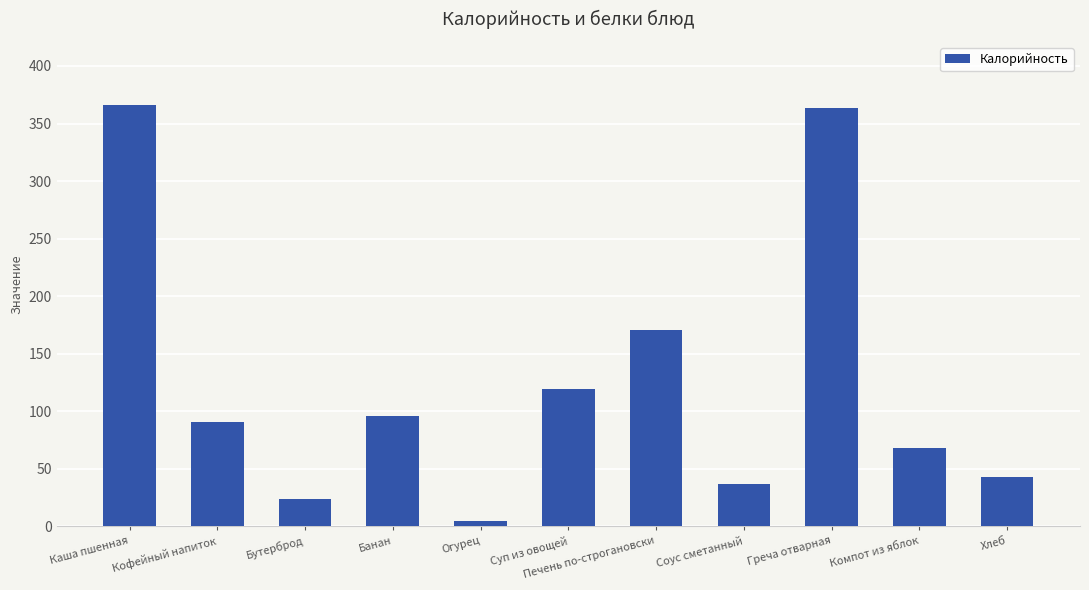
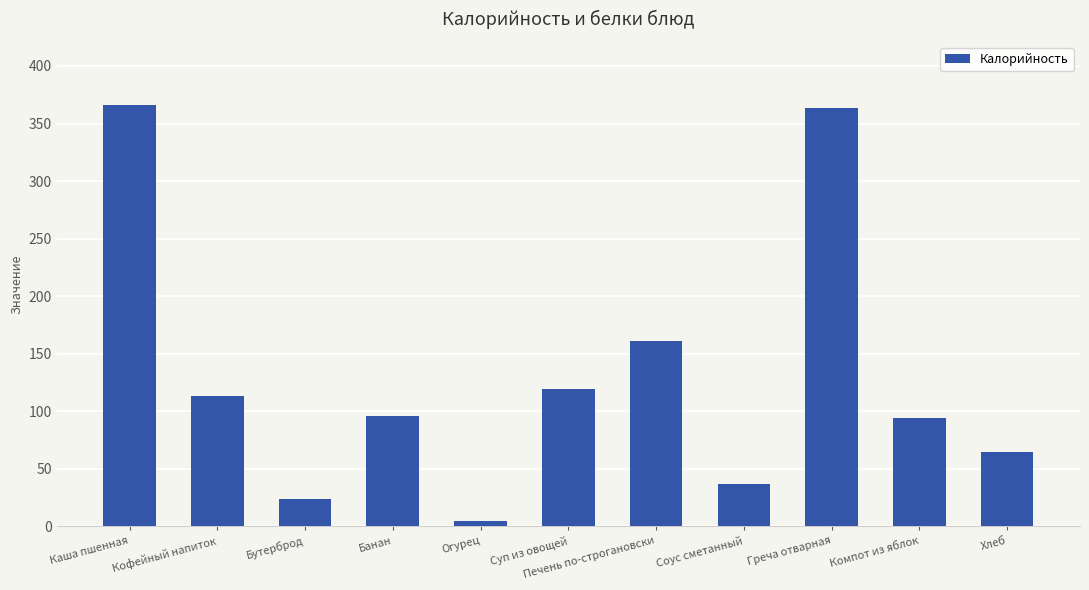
  {
    "Каша пшенная": 366,
-   "Кофейный напиток": 90,
+   "Кофейный напиток": 113,
    "Бутерброд": 24,
    "Банан": 96,
    "Огурец": 5,
    "Суп из овощей": 119,
-   "Печень по-строгановски": 171,
+   "Печень по-строгановски": 161,
    "Соус сметанный": 37,
    "Греча отварная": 364,
-   "Компот из яблок": 68,
-   "Хлеб": 43
+   "Компот из яблок": 94,
+   "Хлеб": 65
  }
